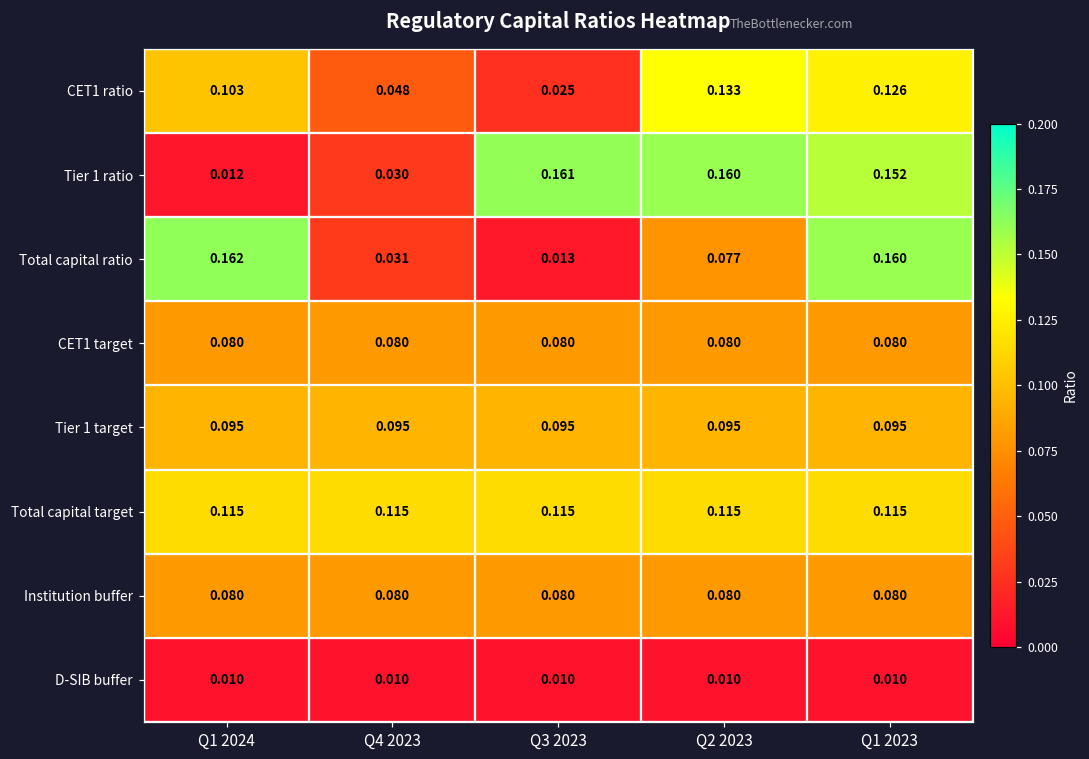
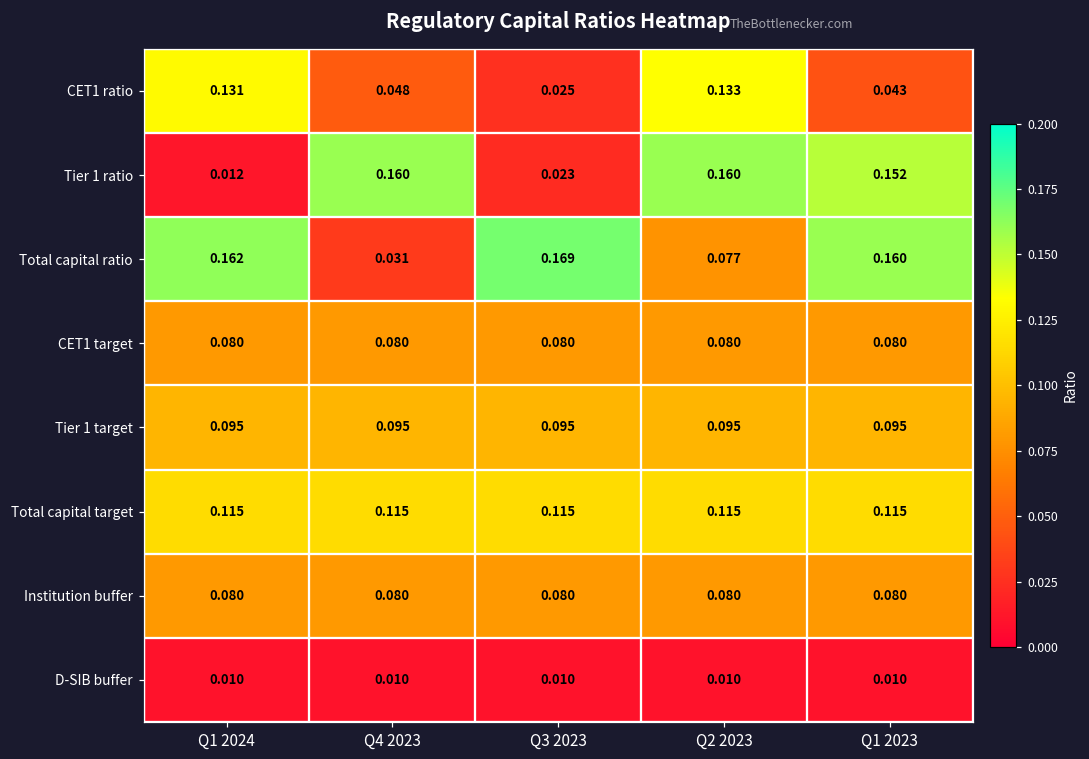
  {
    "CET1 ratio": {
-     "Q1 2024": 0.103,
+     "Q1 2024": 0.131,
      "Q4 2023": 0.048,
      "Q3 2023": 0.025,
      "Q2 2023": 0.133,
-     "Q1 2023": 0.126
+     "Q1 2023": 0.043
    },
    "Tier 1 ratio": {
      "Q1 2024": 0.012,
-     "Q4 2023": 0.030,
-     "Q3 2023": 0.161,
+     "Q4 2023": 0.160,
+     "Q3 2023": 0.023,
      "Q2 2023": 0.160,
      "Q1 2023": 0.152
    },
    "Total capital ratio": {
      "Q1 2024": 0.162,
      "Q4 2023": 0.031,
-     "Q3 2023": 0.013,
+     "Q3 2023": 0.169,
      "Q2 2023": 0.077,
      "Q1 2023": 0.160
    },
    "CET1 target": {
      "Q1 2024": 0.080,
      "Q4 2023": 0.080,
      "Q3 2023": 0.080,
      "Q2 2023": 0.080,
      "Q1 2023": 0.080
    },
    "Tier 1 target": {
      "Q1 2024": 0.095,
      "Q4 2023": 0.095,
      "Q3 2023": 0.095,
      "Q2 2023": 0.095,
      "Q1 2023": 0.095
    },
    "Total capital target": {
      "Q1 2024": 0.115,
      "Q4 2023": 0.115,
      "Q3 2023": 0.115,
      "Q2 2023": 0.115,
      "Q1 2023": 0.115
    },
    "Institution buffer": {
      "Q1 2024": 0.080,
      "Q4 2023": 0.080,
      "Q3 2023": 0.080,
      "Q2 2023": 0.080,
      "Q1 2023": 0.080
    },
    "D-SIB buffer": {
      "Q1 2024": 0.010,
      "Q4 2023": 0.010,
      "Q3 2023": 0.010,
      "Q2 2023": 0.010,
      "Q1 2023": 0.010
    }
  }
